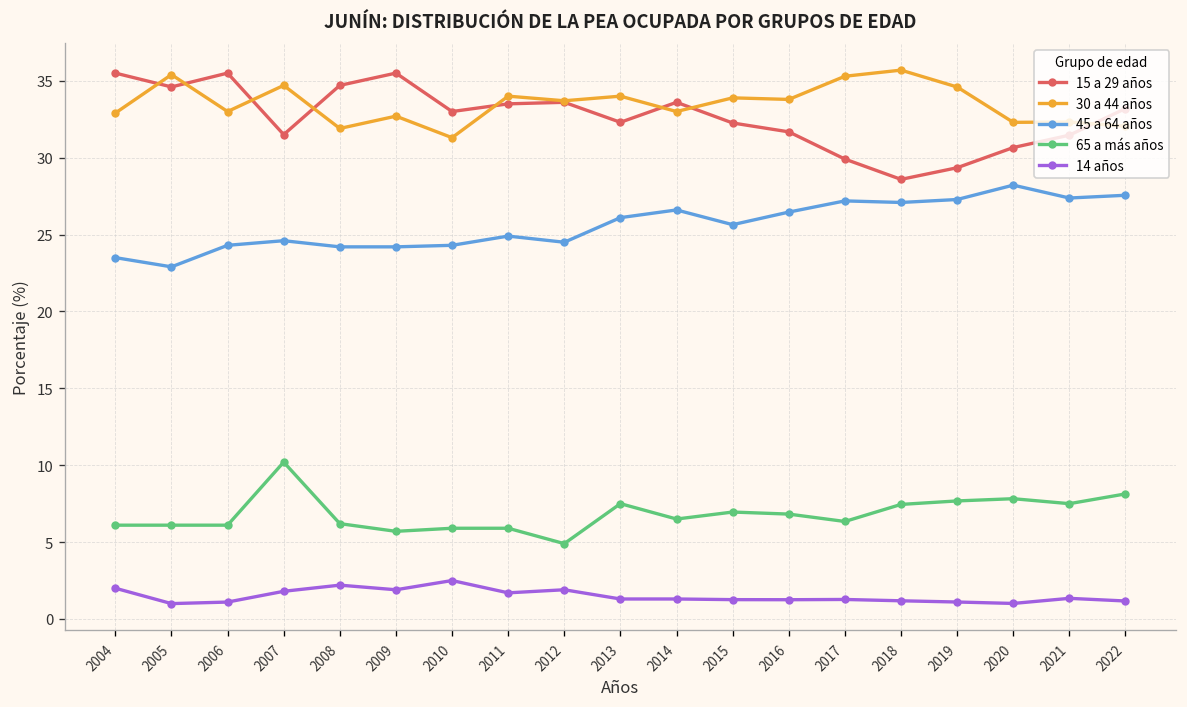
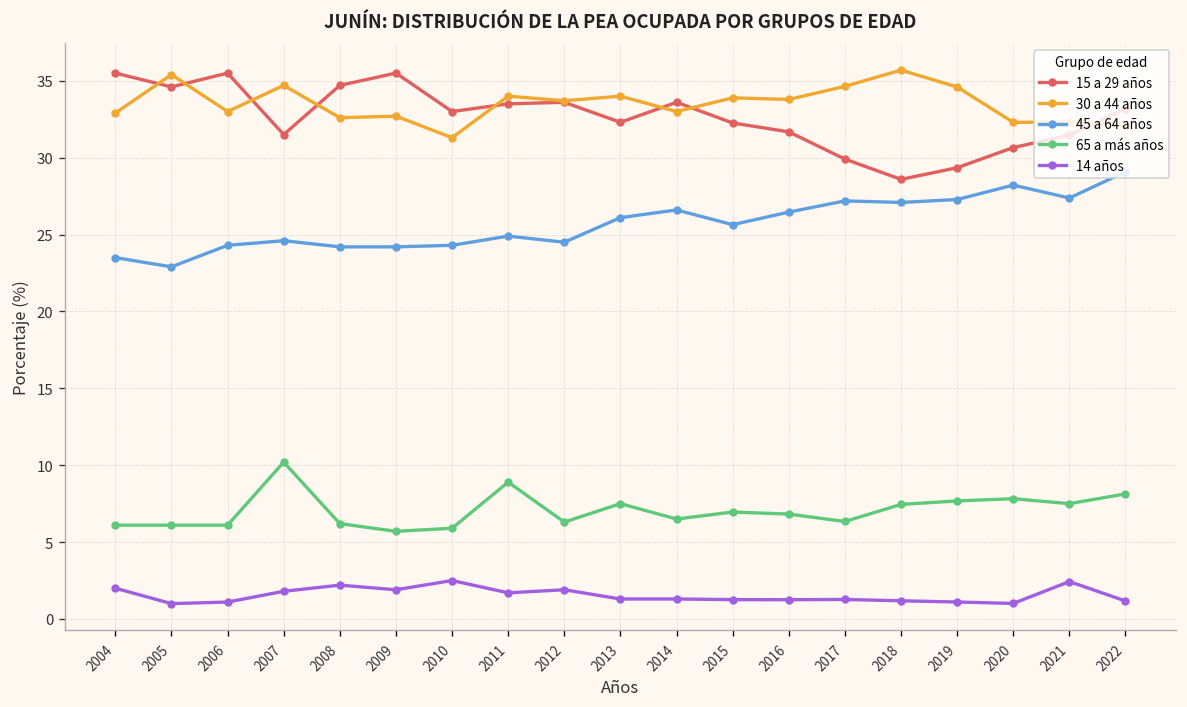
  {
    "15 a 29 años": {
      "2004": 35.5,
      "2005": 34.6,
      "2006": 35.5,
      "2007": 31.5,
      "2008": 34.7,
      "2009": 35.5,
      "2010": 33.0,
      "2011": 33.5,
      "2013": 32.3,
      "2014": 33.6,
      "2015": 32.3,
      "2016": 31.7,
      "2017": 29.9,
      "2018": 28.6,
      "2019": 29.3,
      "2020": 30.7
    },
    "30 a 44 años": {
      "2004": 32.9,
      "2005": 35.4,
      "2006": 33.0,
      "2007": 34.7,
-     "2008": 31.9,
+     "2008": 32.6,
      "2009": 32.7,
      "2010": 31.3,
      "2011": 34.0,
      "2013": 34.0,
      "2014": 33.0,
      "2015": 33.9,
      "2016": 33.8,
-     "2017": 35.3,
+     "2017": 34.6,
      "2018": 35.7,
      "2019": 34.6,
      "2020": 32.3
    },
    "45 a 64 años": {
      "2004": 23.5,
      "2005": 22.9,
      "2006": 24.3,
      "2007": 24.6,
      "2008": 24.2,
      "2009": 24.2,
      "2010": 24.3,
      "2011": 24.9,
      "2012": 24.5,
      "2013": 26.1,
      "2014": 26.6,
      "2015": 25.6,
      "2016": 26.5,
      "2017": 27.2,
      "2018": 27.1,
      "2019": 27.3,
      "2020": 28.2,
      "2021": 27.4,
-     "2022": 27.6
+     "2022": 29.1
    },
    "65 a más años": {
      "2004": 6.1,
      "2005": 6.1,
      "2006": 6.1,
      "2007": 10.2,
      "2008": 6.2,
      "2009": 5.7,
      "2010": 5.9,
-     "2011": 5.9,
-     "2012": 4.9,
+     "2011": 8.9,
+     "2012": 6.3,
      "2013": 7.5,
      "2014": 6.5,
      "2015": 7.0,
      "2016": 6.8,
      "2017": 6.3,
      "2018": 7.5,
      "2019": 7.7,
      "2020": 7.8,
      "2021": 7.5,
      "2022": 8.1
    },
    "14 años": {
      "2004": 2.0,
      "2005": 1.0,
      "2006": 1.1,
      "2007": 1.8,
      "2008": 2.2,
      "2009": 1.9,
      "2010": 2.5,
      "2011": 1.7,
      "2012": 1.9,
      "2013": 1.3,
      "2014": 1.3,
      "2015": 1.3,
      "2016": 1.3,
      "2017": 1.3,
      "2018": 1.2,
      "2019": 1.1,
      "2020": 1.0,
-     "2021": 1.3,
+     "2021": 2.4,
      "2022": 1.2
    }
  }
